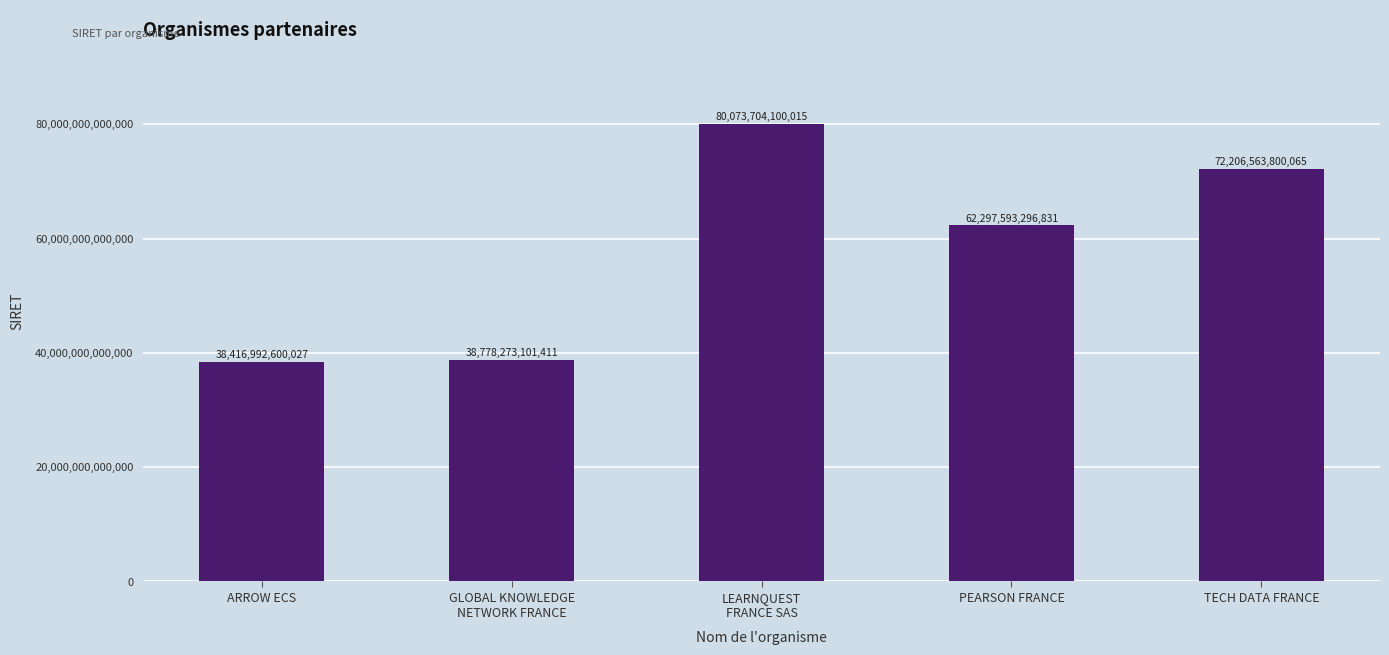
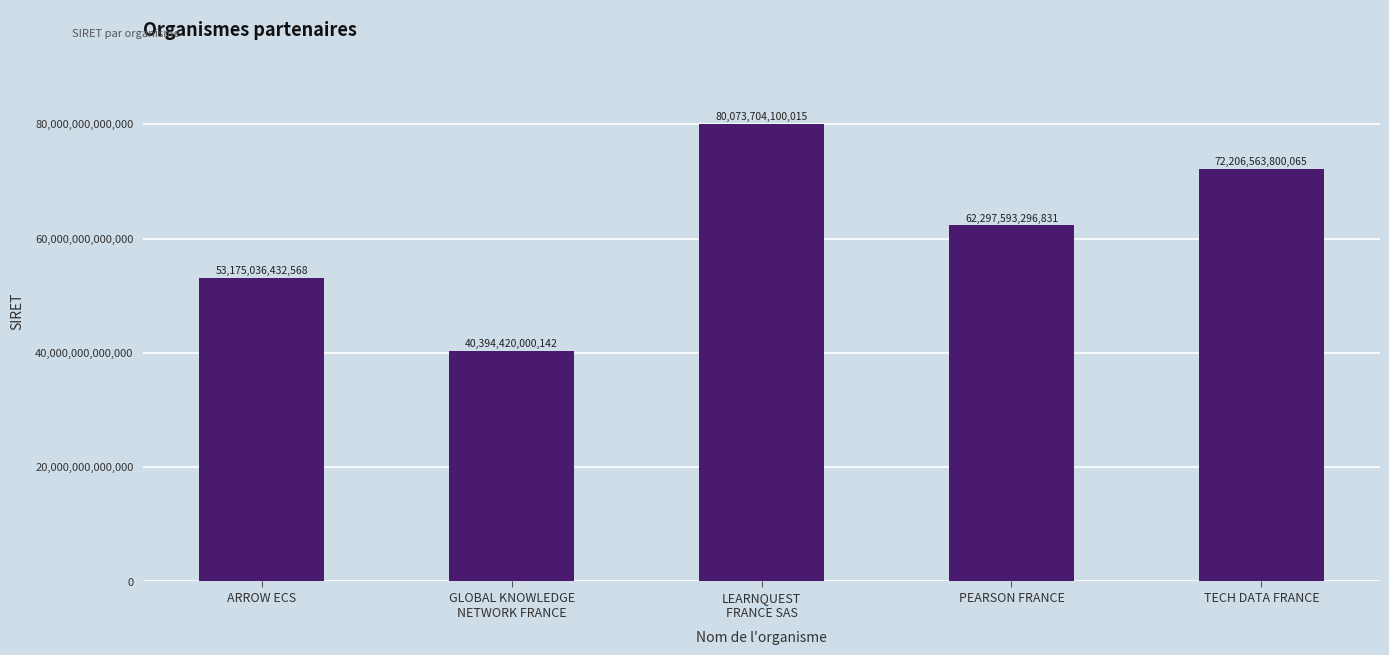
  {
-   "ARROW ECS": "38,416,992,600,027",
-   "GLOBAL KNOWLEDGE NETWORK FRANCE": "38,778,273,101,411",
+   "ARROW ECS": "53,175,036,432,568",
+   "GLOBAL KNOWLEDGE NETWORK FRANCE": "40,394,420,000,142",
    "LEARNQUEST FRANCE SAS": "80,073,704,100,015",
    "PEARSON FRANCE": "62,297,593,296,831",
    "TECH DATA FRANCE": "72,206,563,800,065"
  }
